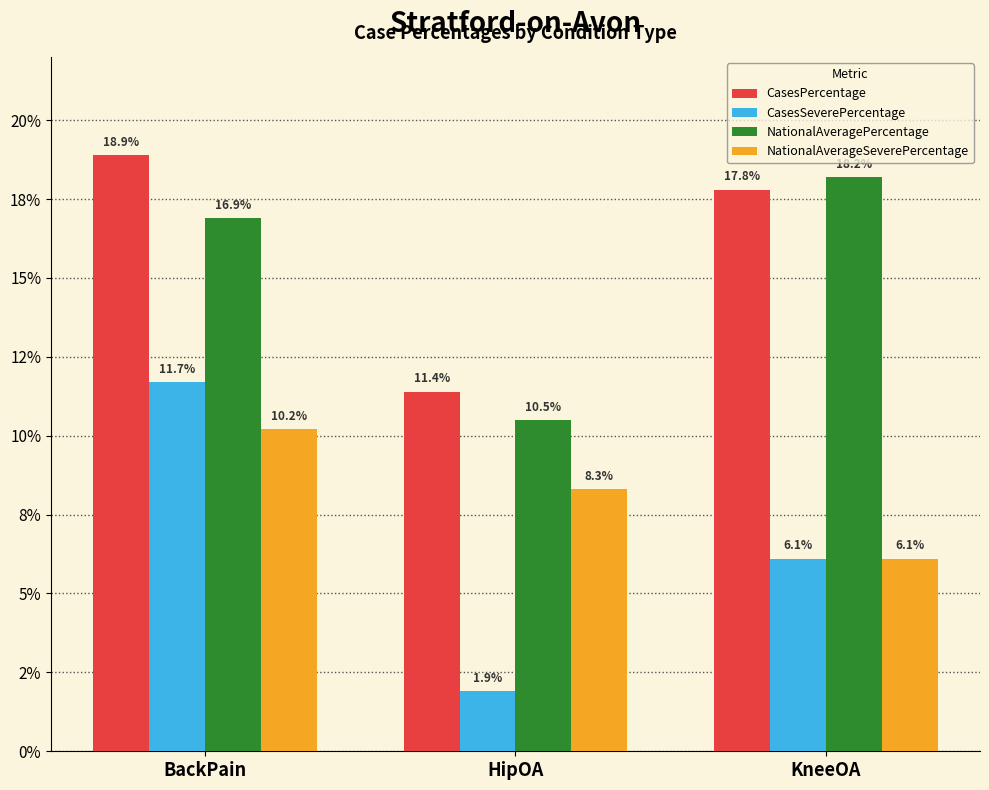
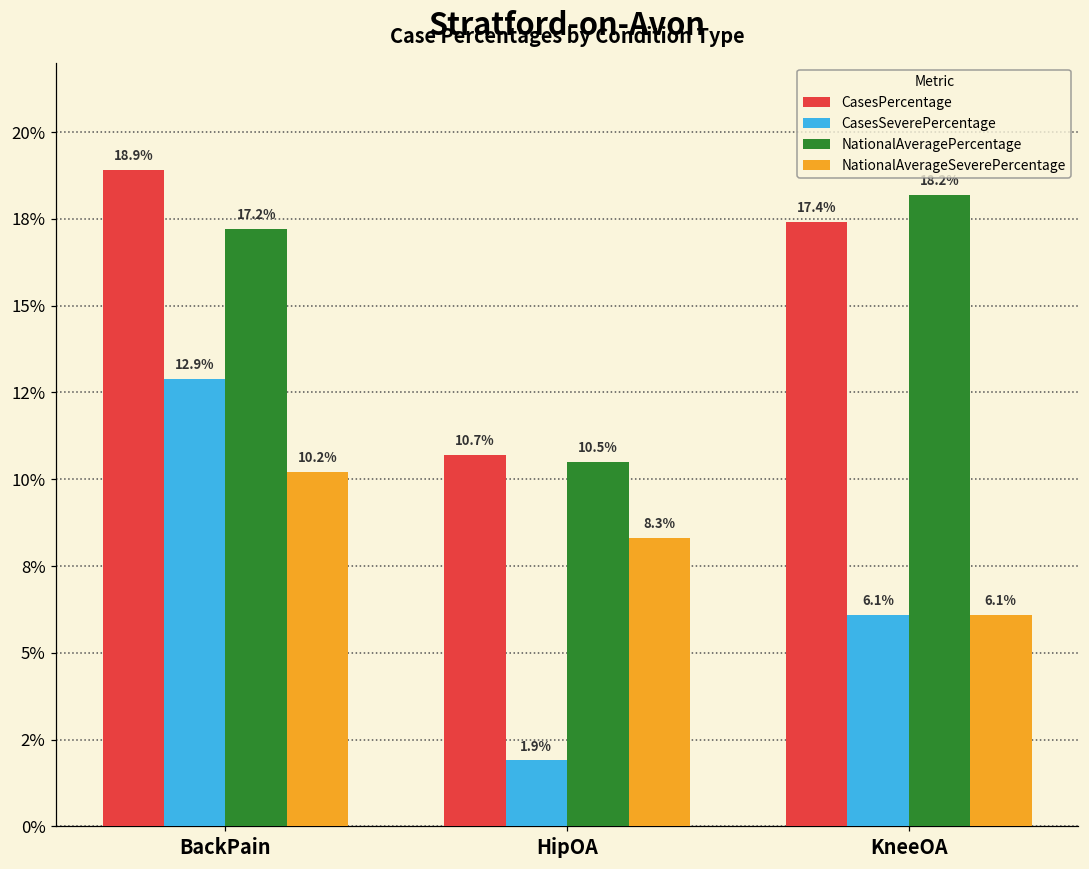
  {
    "CasesPercentage": {
      "BackPain": "18.9%",
-     "HipOA": "11.4%",
-     "KneeOA": "17.8%"
+     "HipOA": "10.7%",
+     "KneeOA": "17.4%"
    },
    "CasesSeverePercentage": {
-     "BackPain": "11.7%",
+     "BackPain": "12.9%",
      "HipOA": "1.9%",
      "KneeOA": "6.1%"
    },
    "NationalAveragePercentage": {
-     "BackPain": "16.9%",
+     "BackPain": "17.2%",
      "HipOA": "10.5%"
    },
    "NationalAverageSeverePercentage": {
      "BackPain": "10.2%",
      "HipOA": "8.3%",
      "KneeOA": "6.1%"
    }
  }
